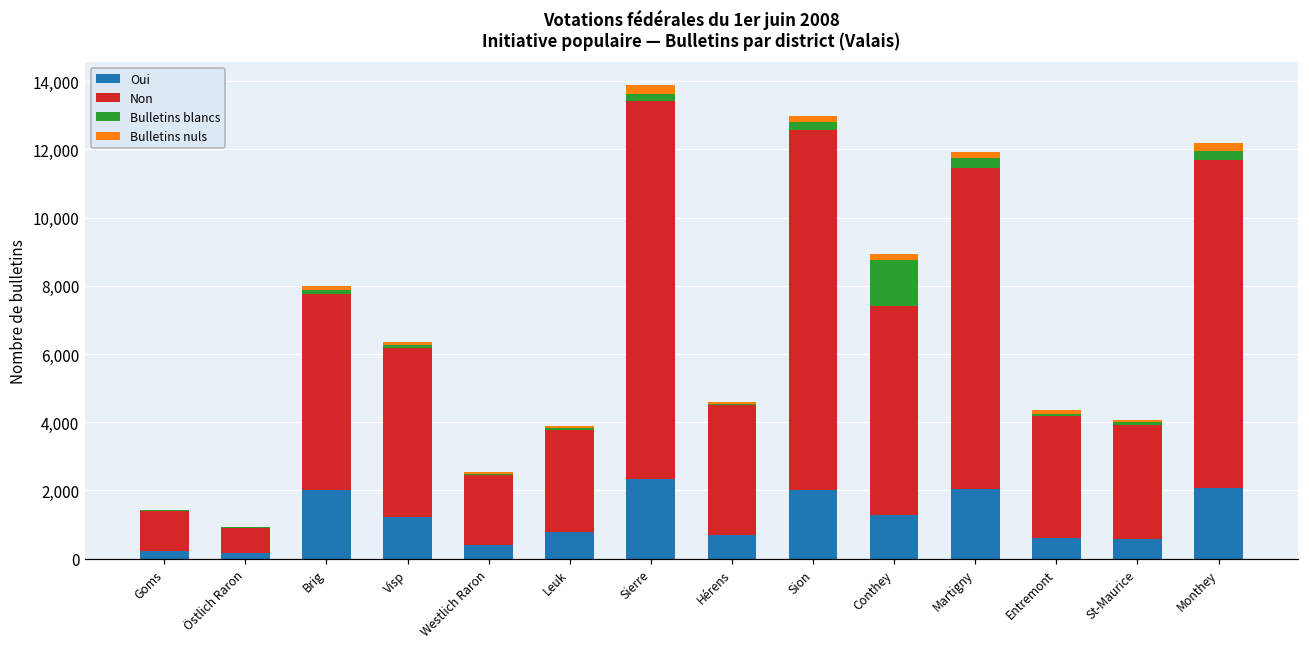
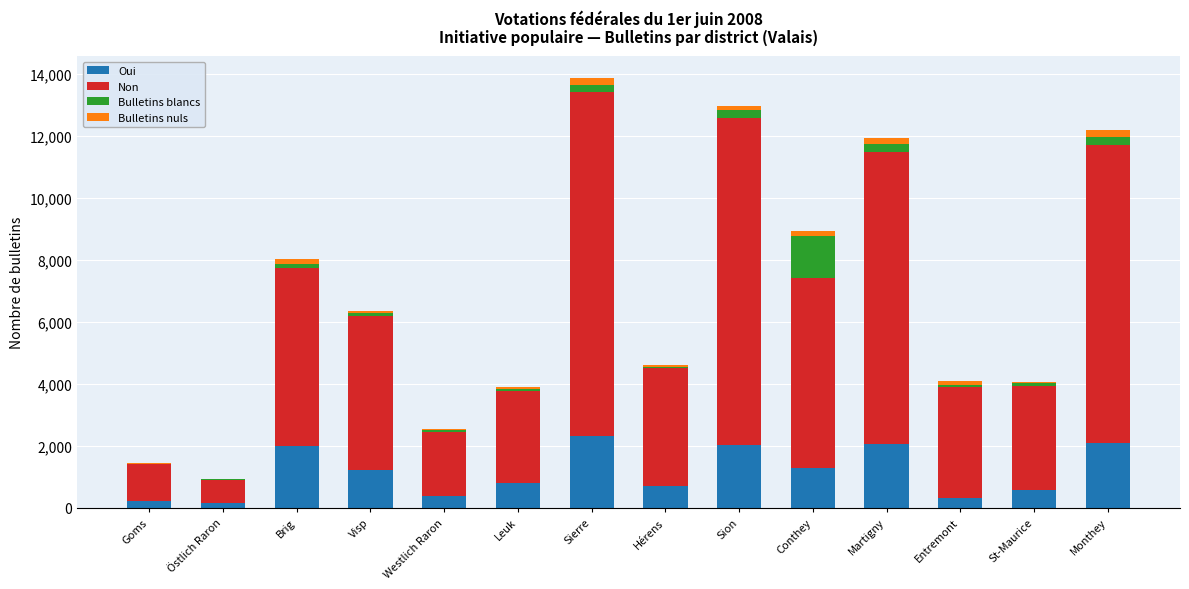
  {
    "Oui": {
      "Goms": "200",
      "Östlich Raron": "200",
      "Brig": "2,000",
      "Visp": "1,200",
      "Westlich Raron": "400",
      "Leuk": "800",
      "Sierre": "2,300",
      "Hérens": "700",
      "Sion": "2,000",
      "Conthey": "1,300",
      "Martigny": "2,000",
-     "Entremont": "600",
+     "Entremont": "300",
      "St-Maurice": "600",
      "Monthey": "2,100"
    },
    "Non": {
      "Goms": "1,200",
      "Östlich Raron": "800",
      "Brig": "5,700",
      "Visp": "5,000",
      "Westlich Raron": "2,100",
      "Leuk": "3,000",
      "Sierre": "11,100",
      "Hérens": "3,800",
      "Sion": "10,600",
      "Conthey": "6,100",
      "Martigny": "9,400",
      "Entremont": "3,600",
      "St-Maurice": "3,300",
      "Monthey": "9,600"
    },
    "Bulletins blancs": {
      "Brig": "100",
      "Visp": "100",
      "Sierre": "200",
      "Sion": "200",
      "Conthey": "1,400",
      "Martigny": "300",
      "St-Maurice": "100",
      "Monthey": "200"
    },
    "Bulletins nuls": {
      "Brig": "100",
      "Visp": "100",
      "Sierre": "200",
      "Sion": "100",
      "Conthey": "200",
      "Martigny": "200",
      "Entremont": "100",
      "Monthey": "300"
    }
  }
